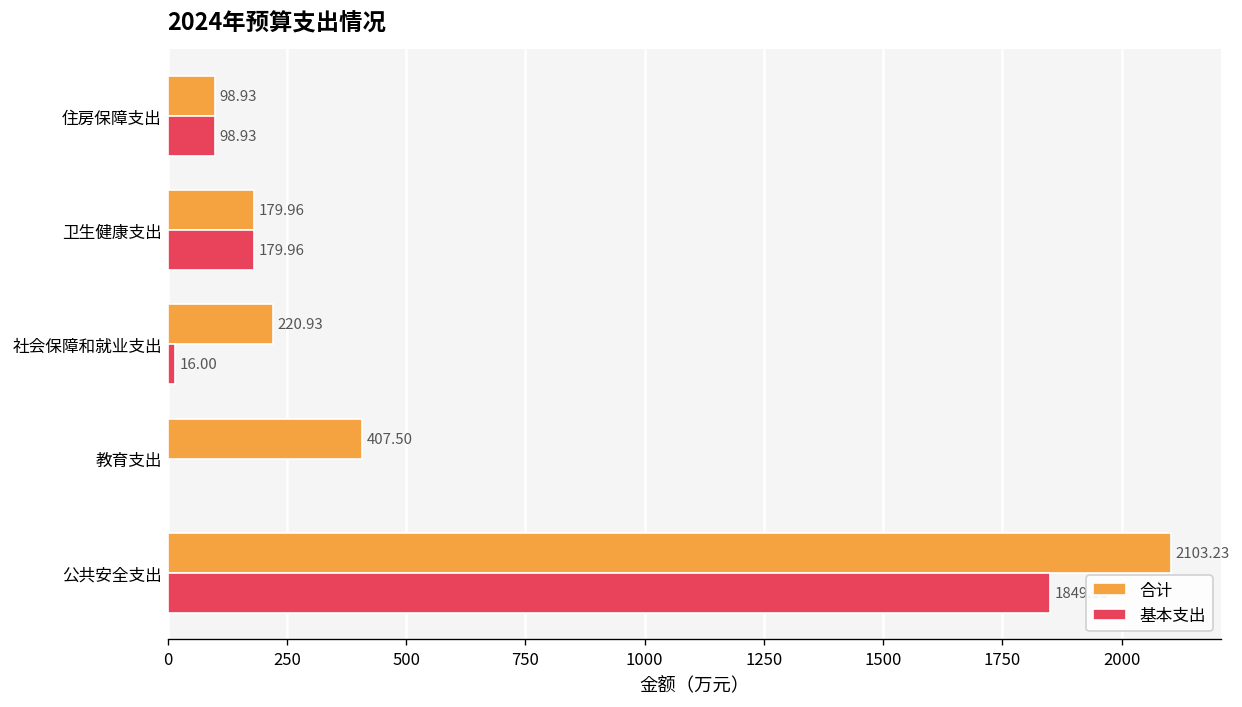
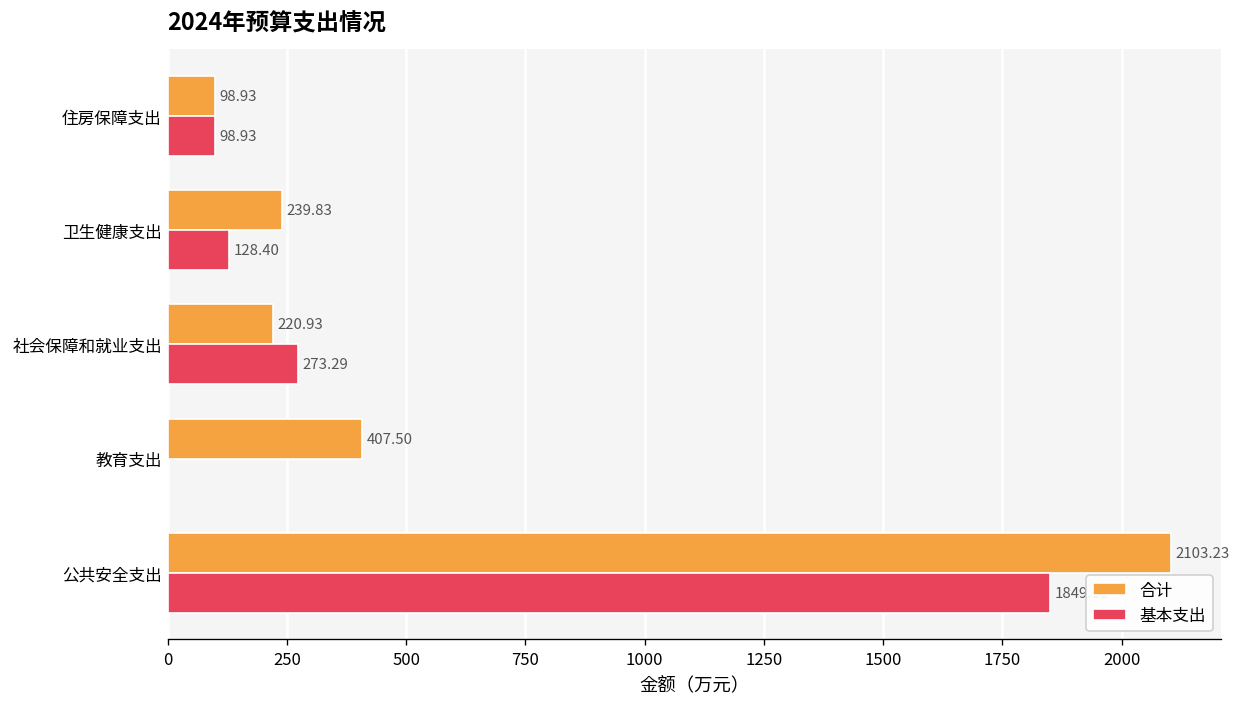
  {
    "合计": {
      "住房保障支出": 98.93,
-     "卫生健康支出": 179.96,
+     "卫生健康支出": 239.83,
      "社会保障和就业支出": 220.93,
      "教育支出": 407.50,
      "公共安全支出": 2103.23
    },
    "基本支出": {
      "住房保障支出": 98.93,
-     "卫生健康支出": 179.96,
-     "社会保障和就业支出": 16.00
+     "卫生健康支出": 128.40,
+     "社会保障和就业支出": 273.29
    }
  }
